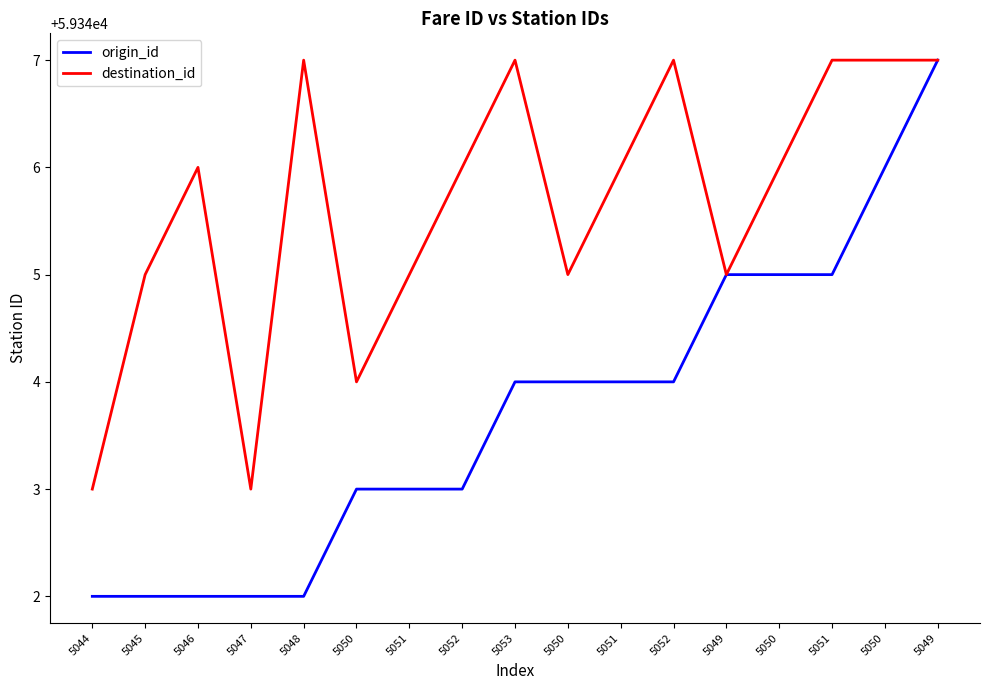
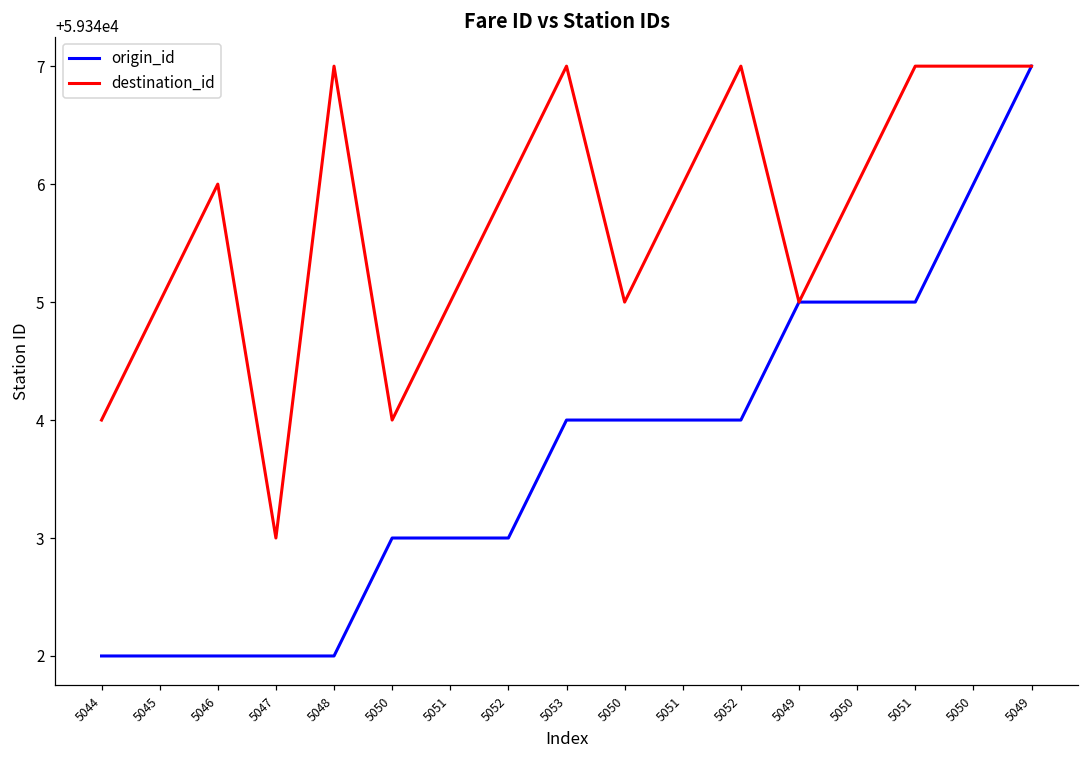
  {
    "origin_id": {
      "5044": 59342,
      "5045": 59342,
      "5046": 59342,
      "5047": 59342,
      "5048": 59342,
      "5053": 59344
    },
    "destination_id": {
-     "5044": 59343,
+     "5044": 59344,
      "5045": 59345,
      "5046": 59346,
      "5047": 59343,
      "5048": 59347,
      "5053": 59347
    }
  }
